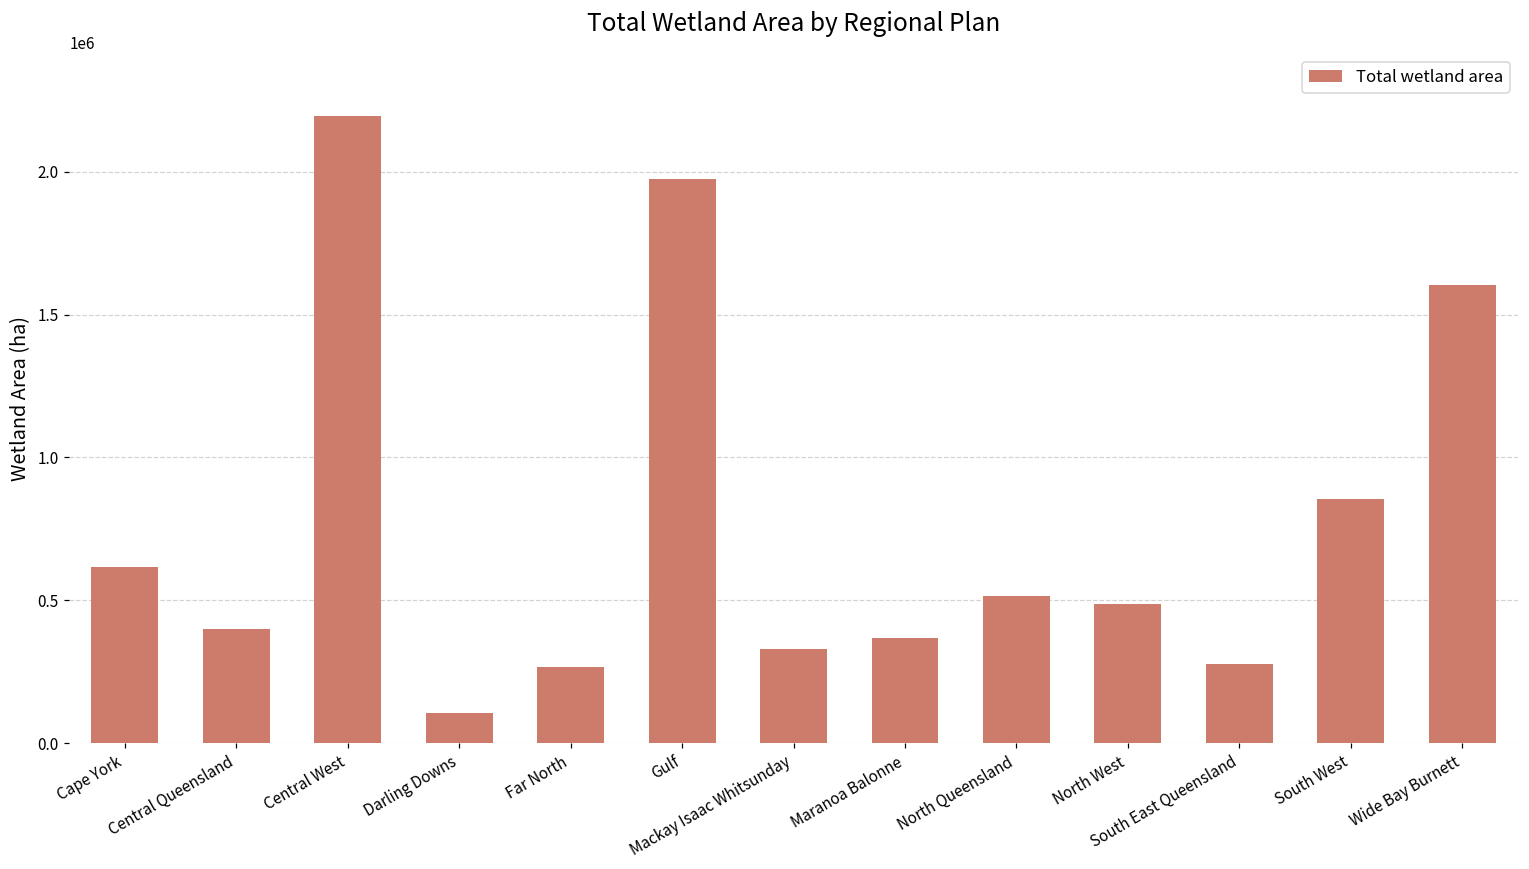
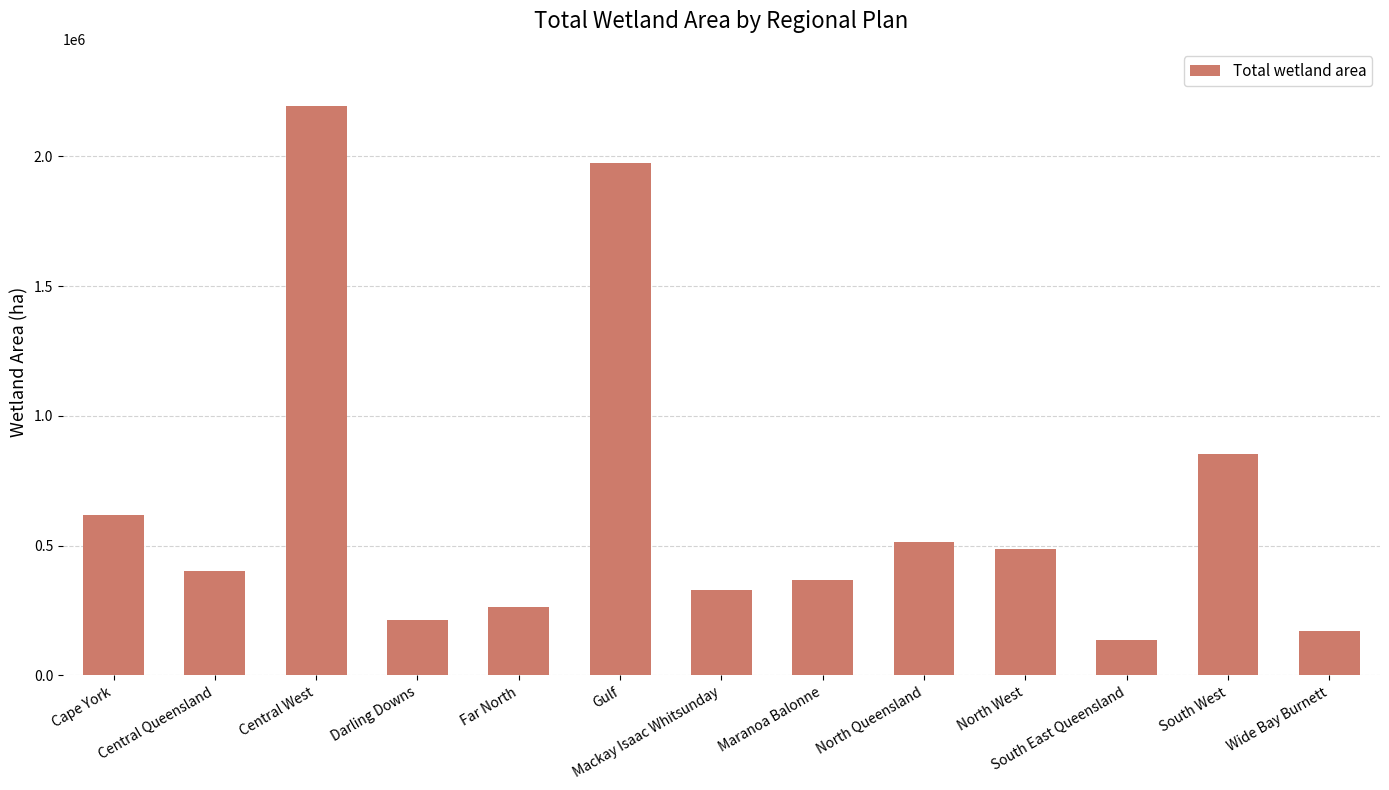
  {
    "Cape York": 620000,
    "Central Queensland": 400000,
    "Central West": 2190000,
-   "Darling Downs": 110000,
+   "Darling Downs": 210000,
    "Far North": 260000,
    "Gulf": 1980000,
    "Mackay Isaac Whitsunday": 330000,
    "Maranoa Balonne": 370000,
    "North Queensland": 510000,
    "North West": 490000,
-   "South East Queensland": 280000,
+   "South East Queensland": 140000,
    "South West": 850000,
-   "Wide Bay Burnett": 1610000
+   "Wide Bay Burnett": 170000
  }
